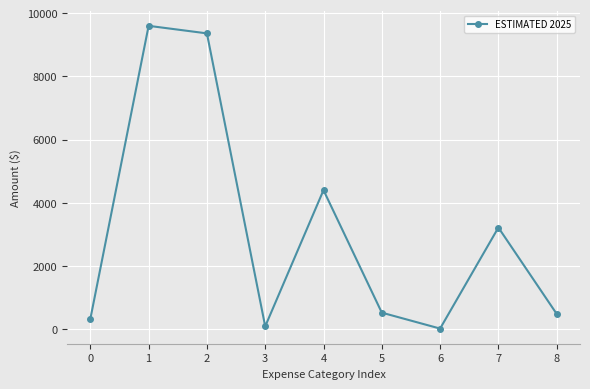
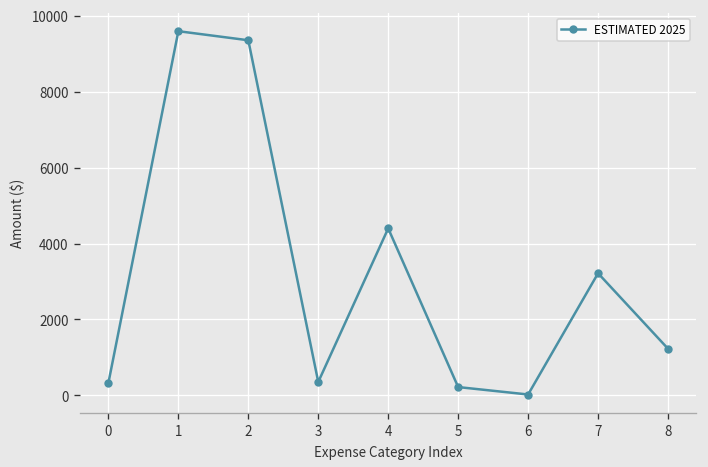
  {
    "0": 300,
    "1": 9600,
    "2": 9400,
-   "3": 100,
+   "3": 400,
    "4": 4400,
-   "5": 500,
+   "5": 200,
    "6": 0,
    "7": 3200,
-   "8": 500
+   "8": 1200
  }
